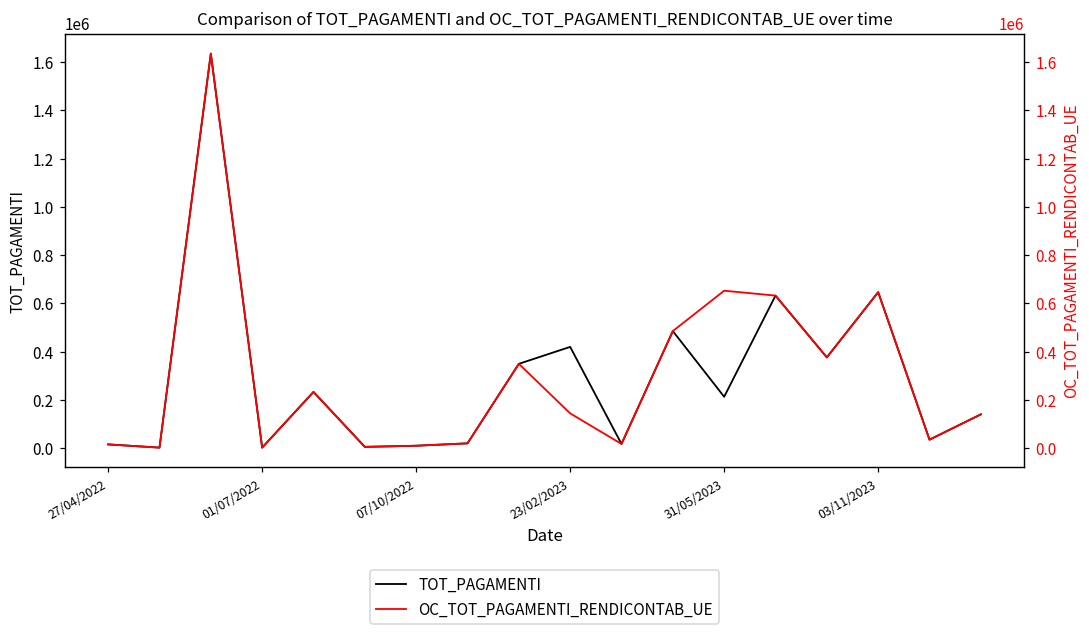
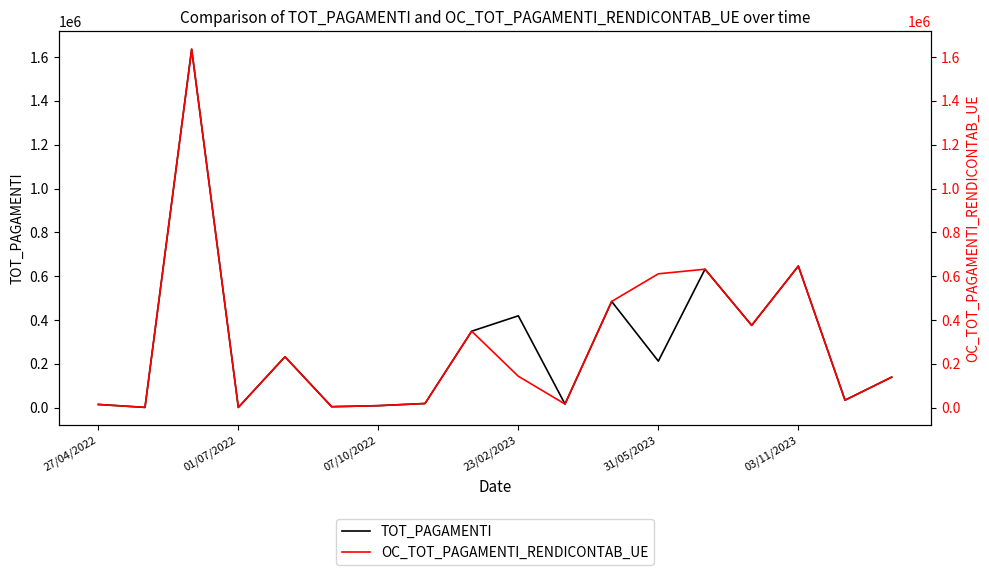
  {
    "TOT_PAGAMENTI": {
      "27/04/2022": 10000,
      "01/07/2022": 0,
      "07/10/2022": 10000,
      "23/02/2023": 420000,
      "31/05/2023": 210000,
      "03/11/2023": 650000
    },
    "OC_TOT_PAGAMENTI_RENDICONTAB_UE": {
      "27/04/2022": 10000,
      "01/07/2022": 0,
      "07/10/2022": 10000,
      "23/02/2023": 140000,
-     "31/05/2023": 650000,
+     "31/05/2023": 610000,
      "03/11/2023": 650000
    }
  }
